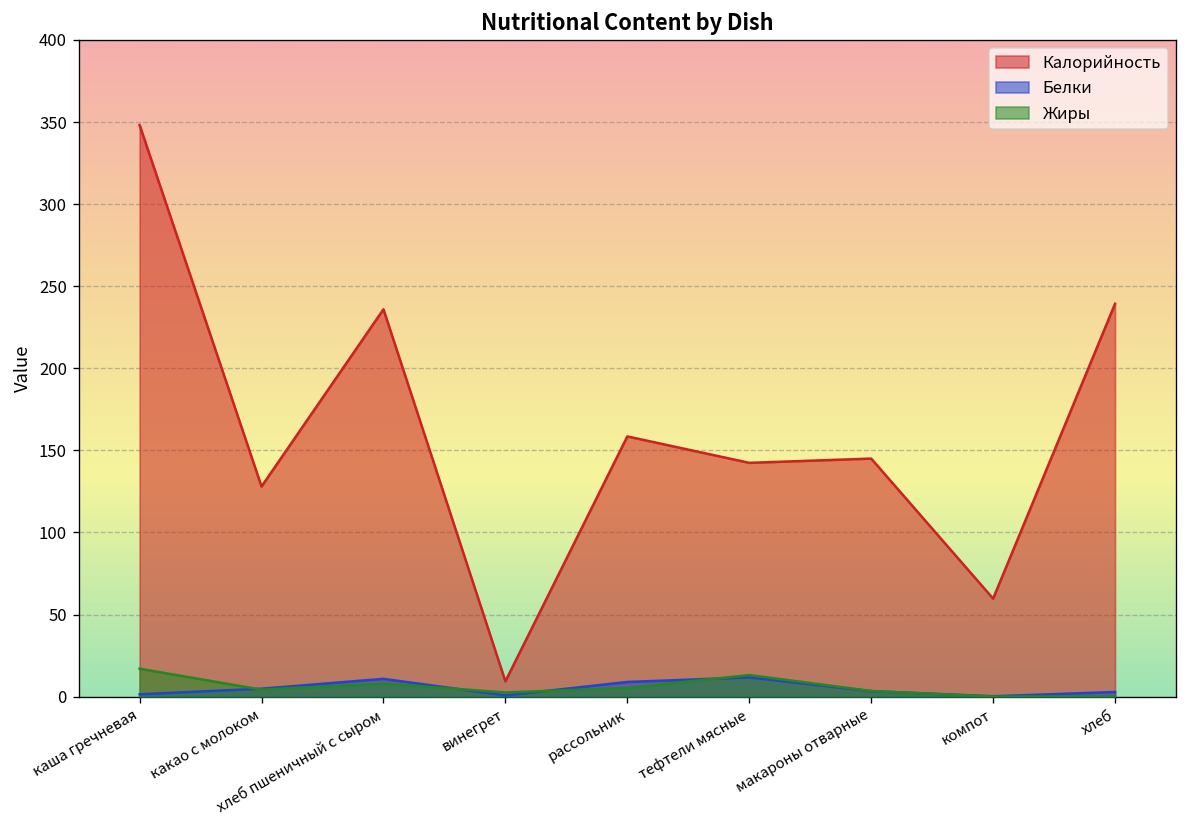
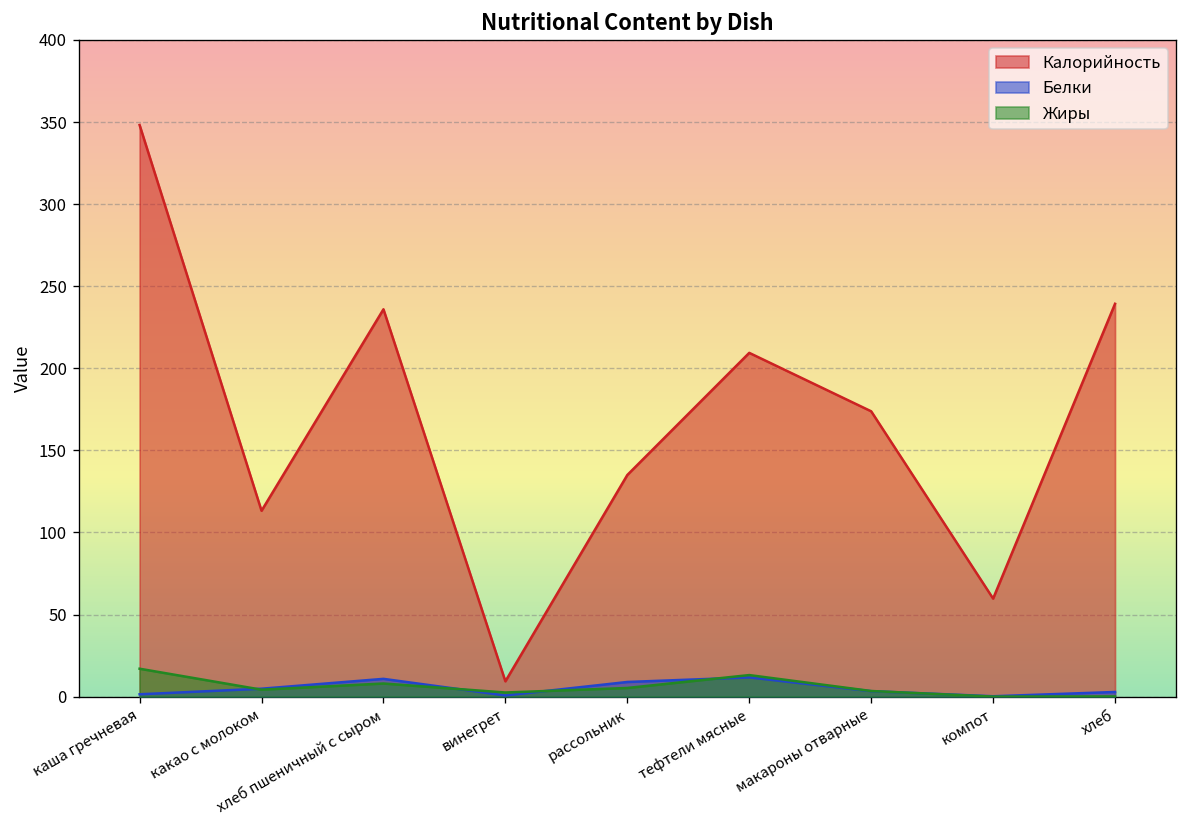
  {
    "Калорийность": {
      "каша гречневая": 348,
-     "какао с молоком": 128,
+     "какао с молоком": 113,
      "хлеб пшеничный с сыром": 236,
      "винегрет": 9,
-     "рассольник": 159,
-     "тефтели мясные": 142,
-     "макароны отварные": 145,
+     "рассольник": 135,
+     "тефтели мясные": 209,
+     "макароны отварные": 174,
      "компот": 60,
      "хлеб": 239
    },
    "Белки": {
      "каша гречневая": 1,
      "хлеб пшеничный с сыром": 11,
      "рассольник": 9,
      "хлеб": 3
    },
    "Жиры": {
      "каша гречневая": 17,
      "хлеб пшеничный с сыром": 8,
      "рассольник": 5,
      "хлеб": 0
    }
  }
